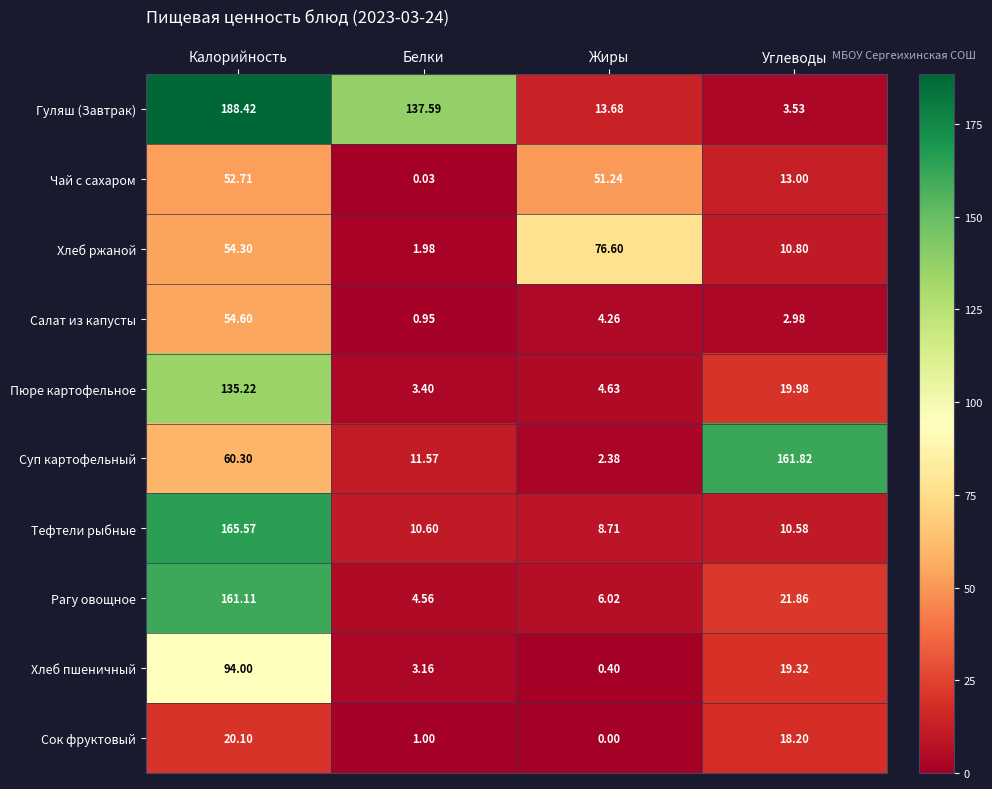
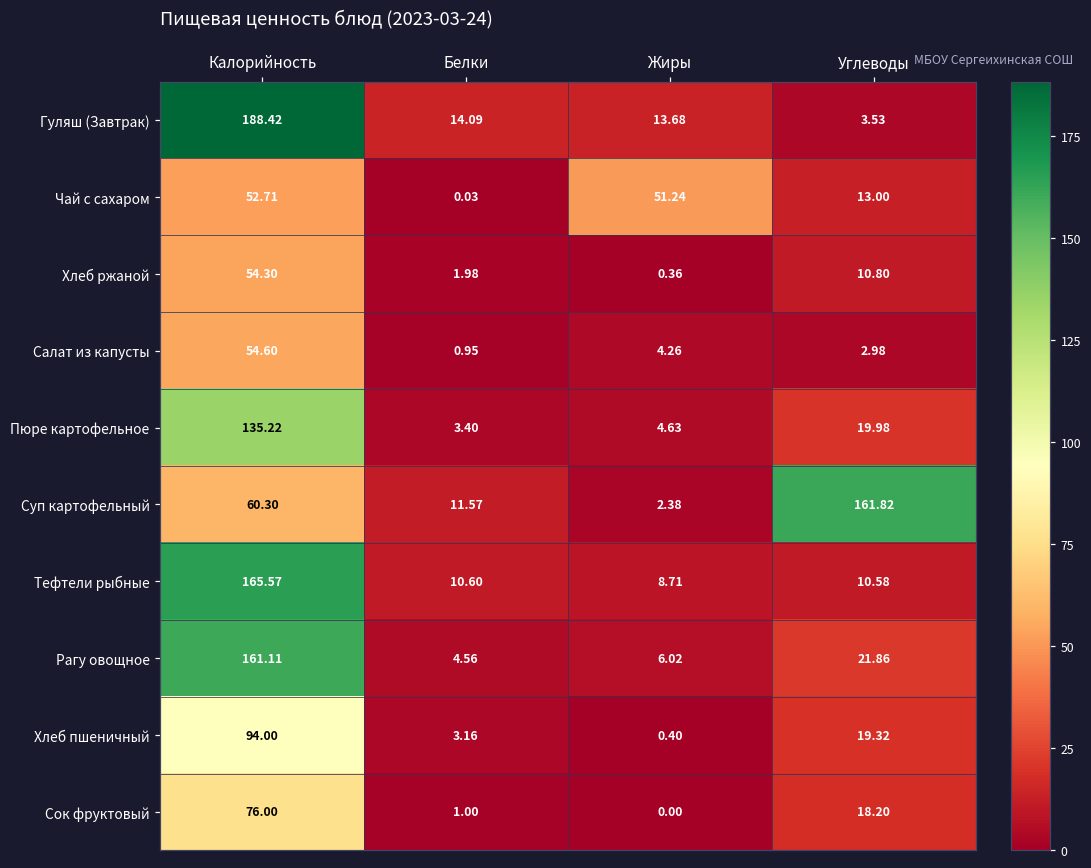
  {
    "Гуляш (Завтрак)": {
      "Калорийность": 188.42,
-     "Белки": 137.59,
+     "Белки": 14.09,
      "Жиры": 13.68,
      "Углеводы": 3.53
    },
    "Чай с сахаром": {
      "Калорийность": 52.71,
      "Белки": 0.03,
      "Жиры": 51.24,
      "Углеводы": 13.00
    },
    "Хлеб ржаной": {
      "Калорийность": 54.30,
      "Белки": 1.98,
-     "Жиры": 76.60,
+     "Жиры": 0.36,
      "Углеводы": 10.80
    },
    "Салат из капусты": {
      "Калорийность": 54.60,
      "Белки": 0.95,
      "Жиры": 4.26,
      "Углеводы": 2.98
    },
    "Пюре картофельное": {
      "Калорийность": 135.22,
      "Белки": 3.40,
      "Жиры": 4.63,
      "Углеводы": 19.98
    },
    "Суп картофельный": {
      "Калорийность": 60.30,
      "Белки": 11.57,
      "Жиры": 2.38,
      "Углеводы": 161.82
    },
    "Тефтели рыбные": {
      "Калорийность": 165.57,
      "Белки": 10.60,
      "Жиры": 8.71,
      "Углеводы": 10.58
    },
    "Рагу овощное": {
      "Калорийность": 161.11,
      "Белки": 4.56,
      "Жиры": 6.02,
      "Углеводы": 21.86
    },
    "Хлеб пшеничный": {
      "Калорийность": 94.00,
      "Белки": 3.16,
      "Жиры": 0.40,
      "Углеводы": 19.32
    },
    "Сок фруктовый": {
-     "Калорийность": 20.10,
+     "Калорийность": 76.00,
      "Белки": 1.00,
      "Жиры": 0.00,
      "Углеводы": 18.20
    }
  }
